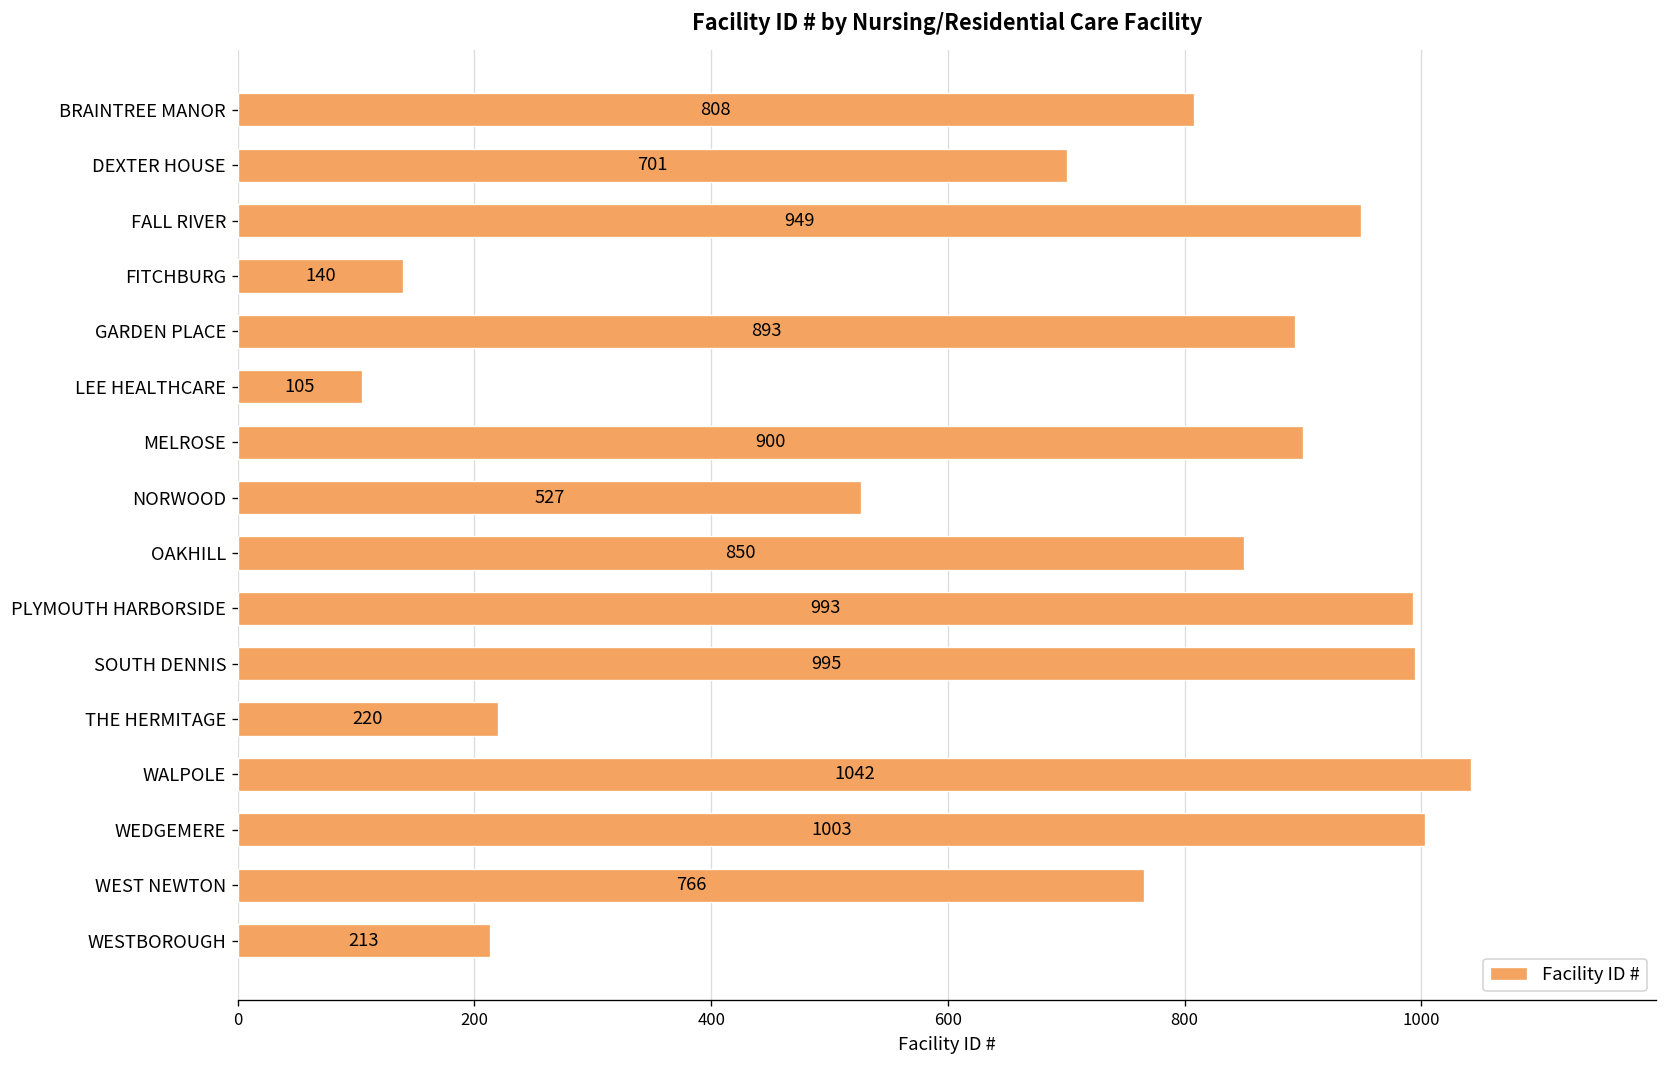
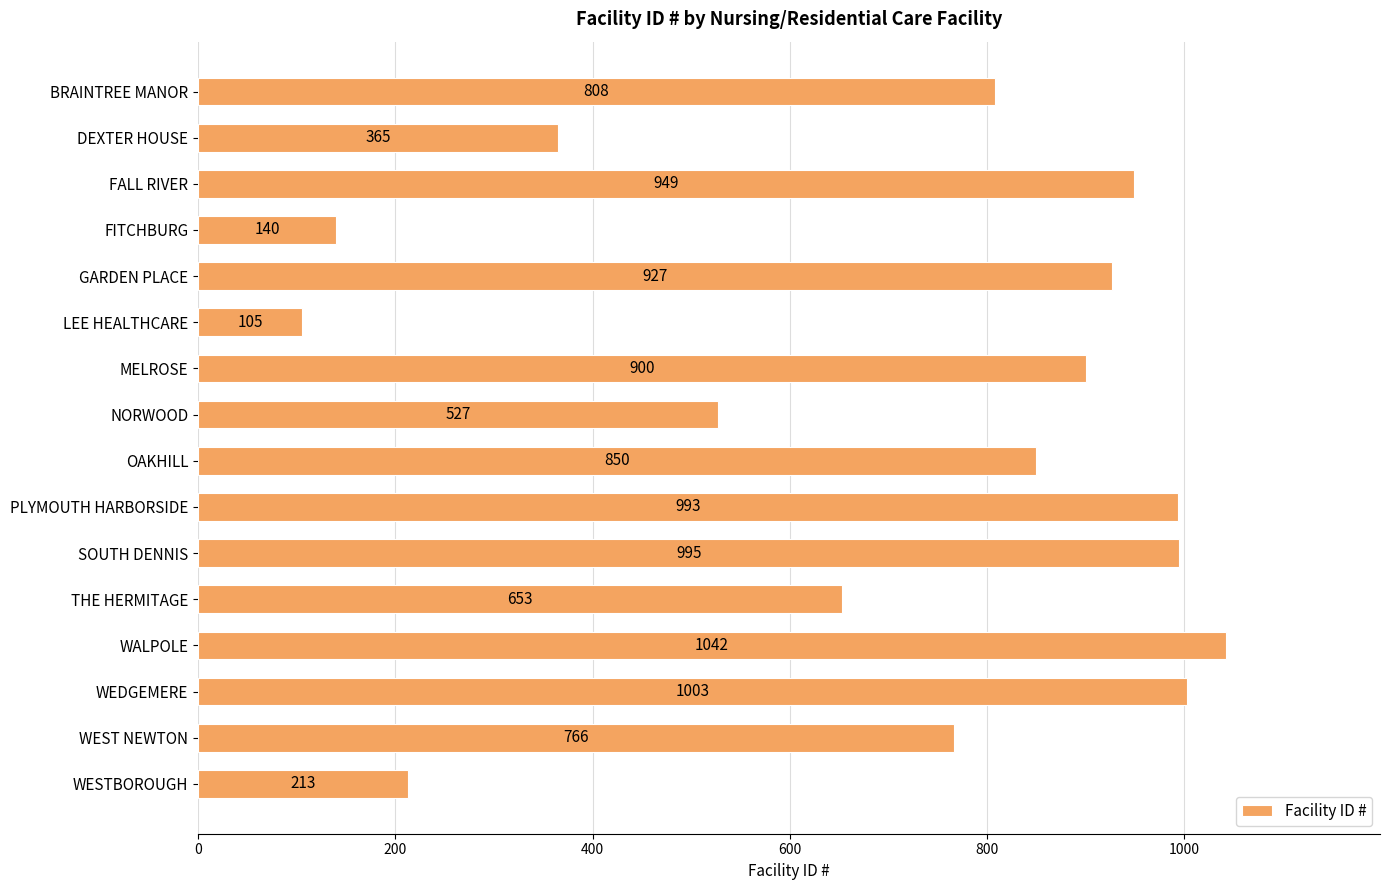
  {
    "BRAINTREE MANOR": 808,
-   "DEXTER HOUSE": 701,
+   "DEXTER HOUSE": 365,
    "FALL RIVER": 949,
    "FITCHBURG": 140,
-   "GARDEN PLACE": 893,
+   "GARDEN PLACE": 927,
    "LEE HEALTHCARE": 105,
    "MELROSE": 900,
    "NORWOOD": 527,
    "OAKHILL": 850,
    "PLYMOUTH HARBORSIDE": 993,
    "SOUTH DENNIS": 995,
-   "THE HERMITAGE": 220,
+   "THE HERMITAGE": 653,
    "WALPOLE": 1042,
    "WEDGEMERE": 1003,
    "WEST NEWTON": 766,
    "WESTBOROUGH": 213
  }
